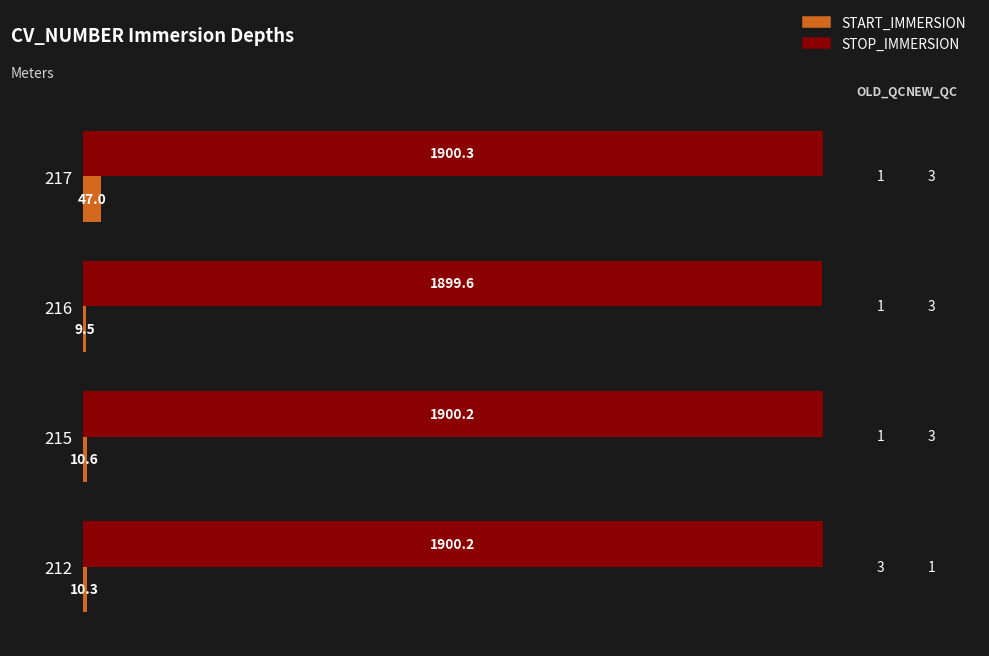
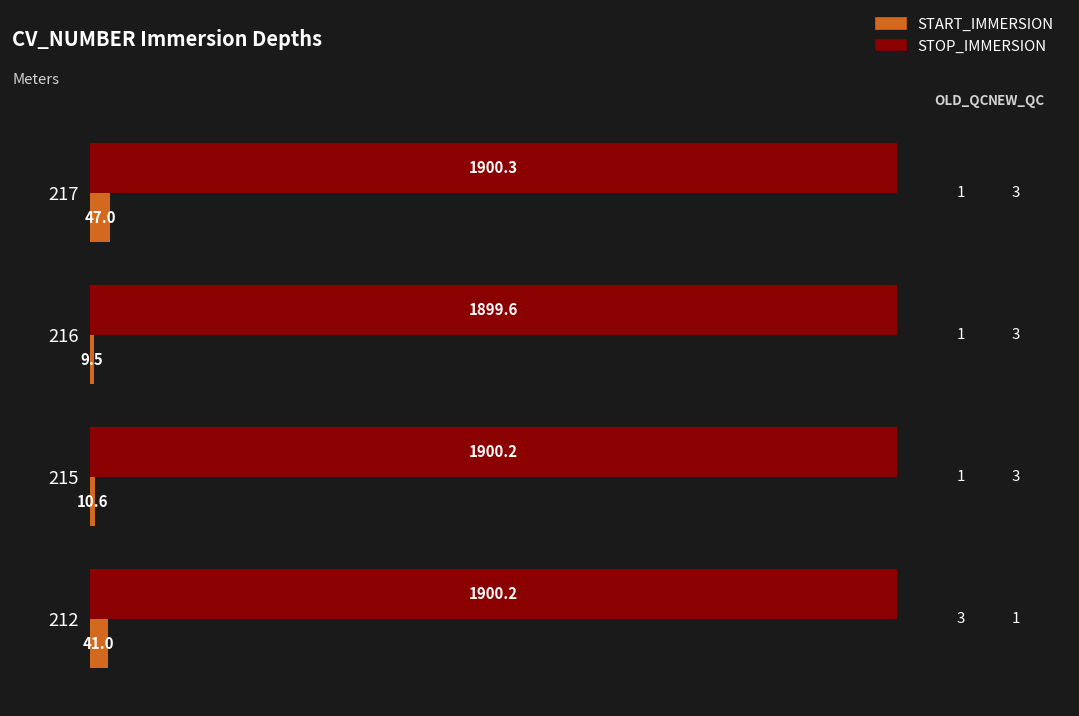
  {
    "STOP_IMMERSION": {
      "217": 1900.3,
      "216": 1899.6,
      "215": 1900.2,
      "212": 1900.2
    },
    "START_IMMERSION": {
      "217": 47.0,
      "216": 9.5,
      "215": 10.6,
-     "212": 10.3
+     "212": 41.0
    }
  }
